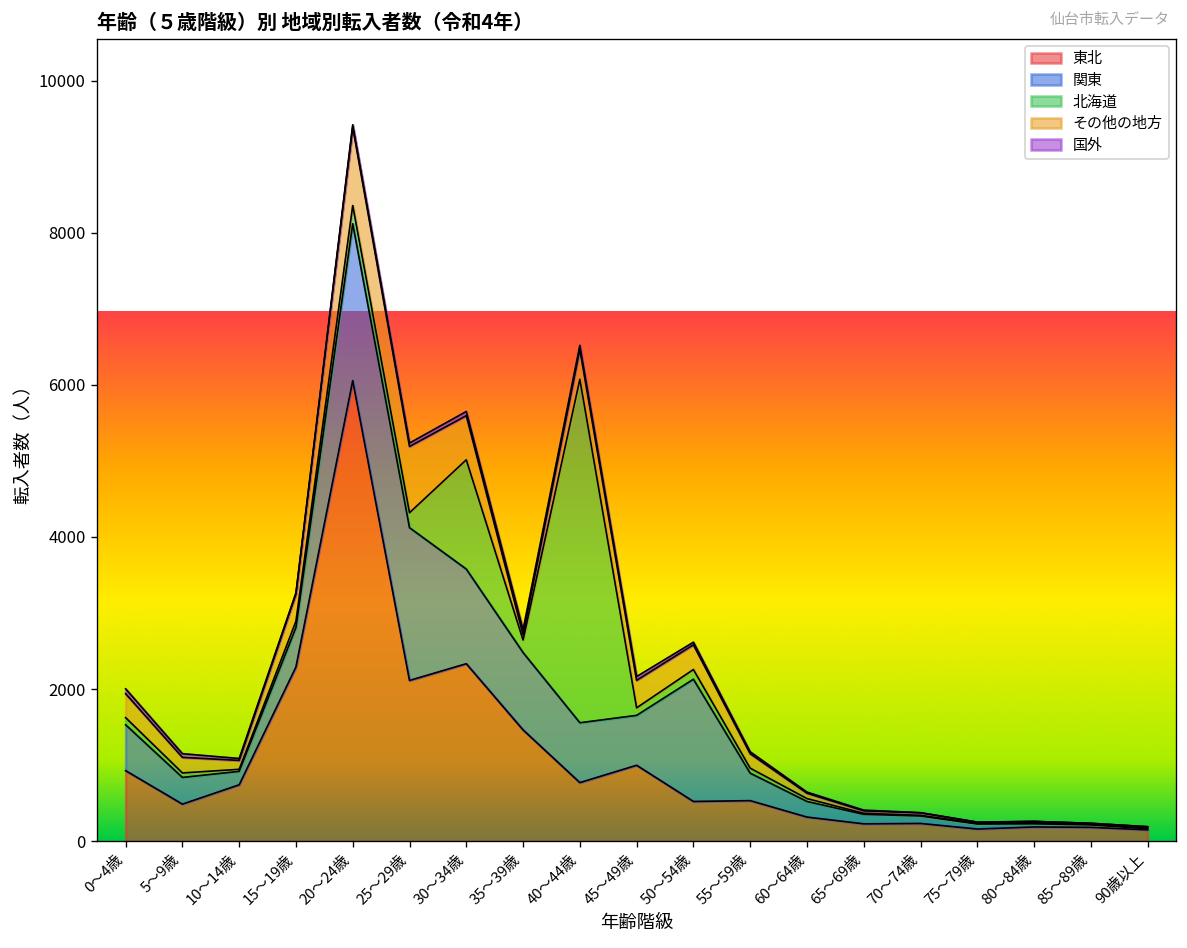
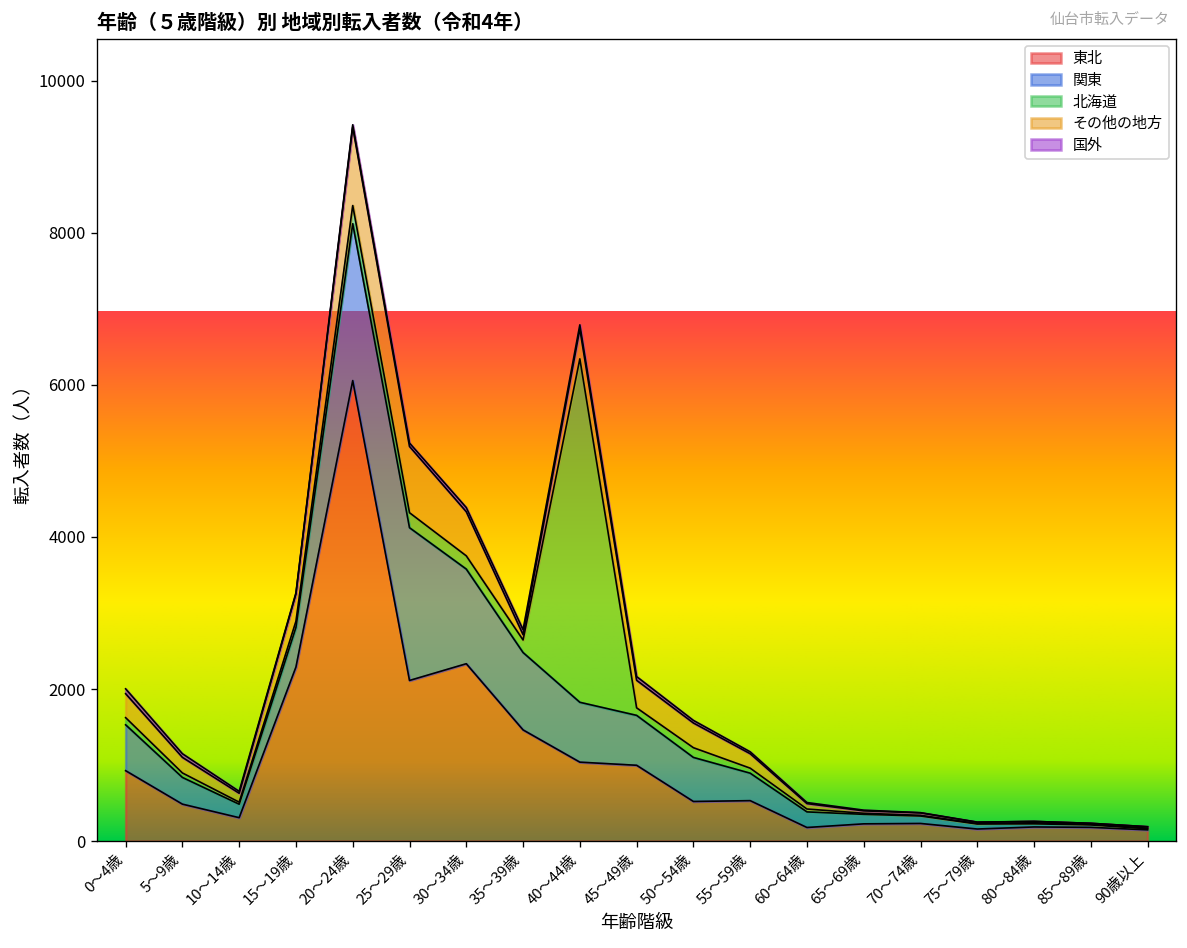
  {
    "東北": {
      "0～4歳": 900,
      "5～9歳": 500,
-     "10～14歳": 700,
+     "10～14歳": 300,
      "15～19歳": 2300,
      "20～24歳": 6100,
      "25～29歳": 2100,
      "30～34歳": 2300,
      "35～39歳": 1500,
-     "40～44歳": 800,
+     "40～44歳": 1000,
      "45～49歳": 1000,
      "50～54歳": 500,
      "55～59歳": 500,
-     "60～64歳": 300,
+     "60～64歳": 200,
      "65～69歳": 200,
      "70～74歳": 200,
      "75～79歳": 200,
      "80～84歳": 200
    },
    "関東": {
      "0～4歳": 600,
      "5～9歳": 400,
      "15～19歳": 500,
      "20～24歳": 2100,
      "25～29歳": 2000,
      "30～34歳": 1200,
      "35～39歳": 1000,
      "40～44歳": 800,
      "45～49歳": 700,
-     "50～54歳": 1600,
+     "50～54歳": 600,
      "55～59歳": 400
    },
    "北海道": {
      "0～4歳": 100,
      "5～9歳": 100,
      "15～19歳": 100,
      "20～24歳": 200,
      "25～29歳": 200,
-     "30～34歳": 1400,
+     "30～34歳": 200,
      "35～39歳": 200,
      "40～44歳": 4500,
      "45～49歳": 100,
      "50～54歳": 100,
      "55～59歳": 100
    },
    "その他の地方": {
      "0～4歳": 300,
      "5～9歳": 200,
      "25～29歳": 900,
      "30～34歳": 600,
      "35～39歳": 100,
      "40～44歳": 400,
      "45～49歳": 400
    },
    "国外": {
      "0～4歳": 100,
      "5～9歳": 0,
      "25～29歳": 0,
      "30～34歳": 100,
      "35～39歳": 100,
      "40～44歳": 100,
      "45～49歳": 0
    }
  }
